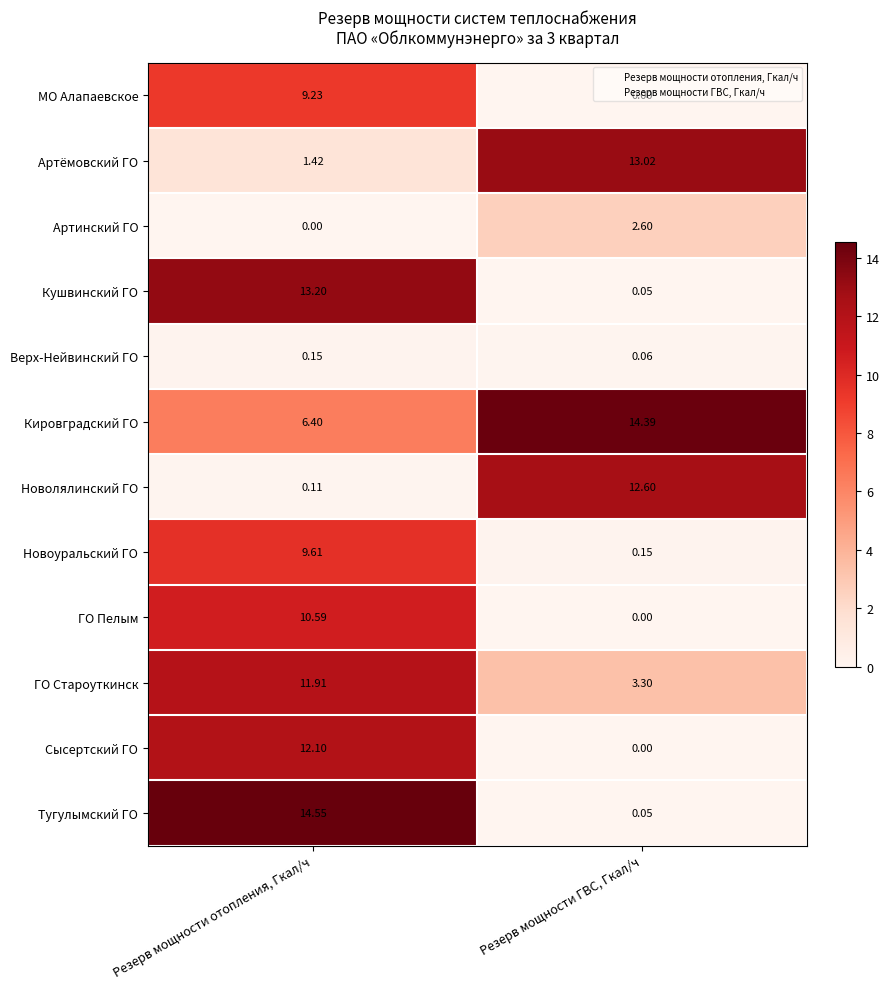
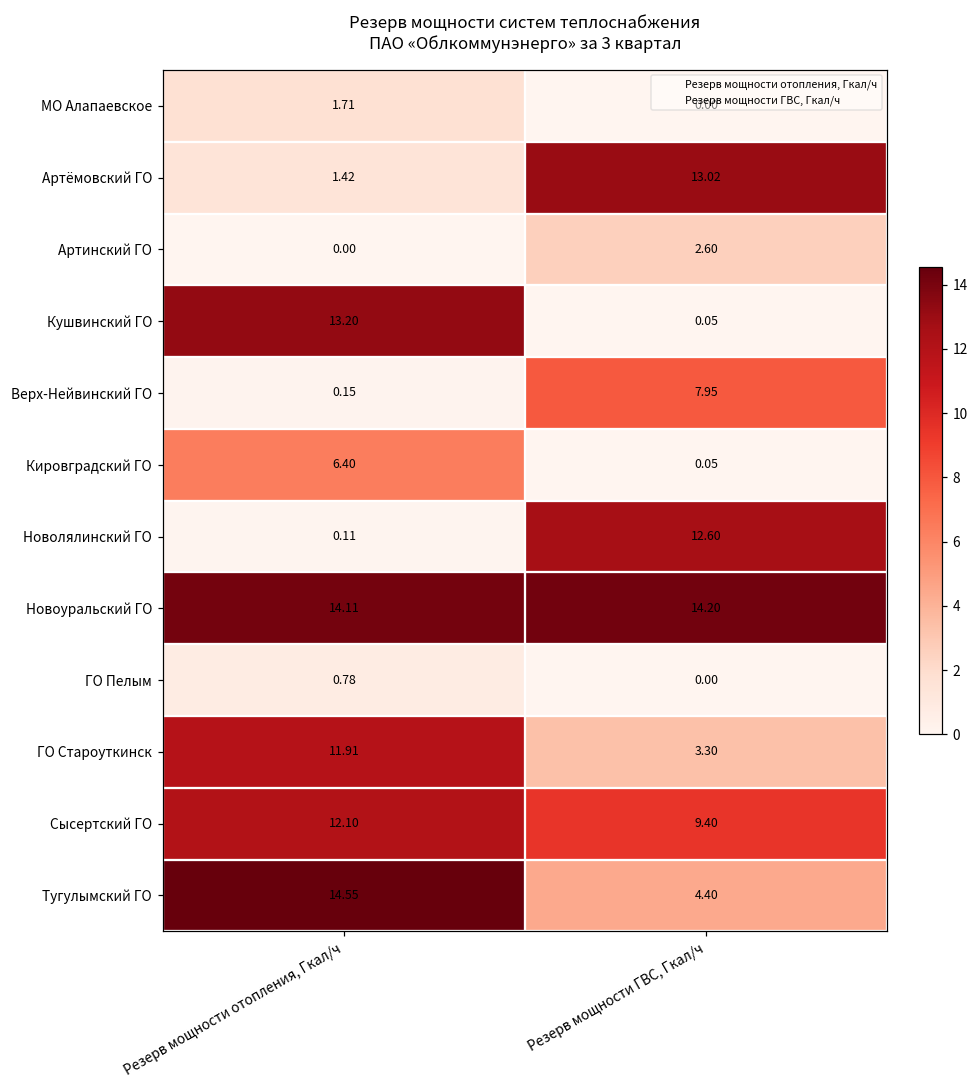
  {
    "МО Алапаевское": {
-     "Резерв мощности отопления, Гкал/ч": 9.23
+     "Резерв мощности отопления, Гкал/ч": 1.71
    },
    "Артёмовский ГО": {
      "Резерв мощности отопления, Гкал/ч": 1.42,
      "Резерв мощности ГВС, Гкал/ч": 13.02
    },
    "Артинский ГО": {
      "Резерв мощности отопления, Гкал/ч": 0.00,
      "Резерв мощности ГВС, Гкал/ч": 2.60
    },
    "Кушвинский ГО": {
      "Резерв мощности отопления, Гкал/ч": 13.20,
      "Резерв мощности ГВС, Гкал/ч": 0.05
    },
    "Верх-Нейвинский ГО": {
      "Резерв мощности отопления, Гкал/ч": 0.15,
-     "Резерв мощности ГВС, Гкал/ч": 0.06
+     "Резерв мощности ГВС, Гкал/ч": 7.95
    },
    "Кировградский ГО": {
      "Резерв мощности отопления, Гкал/ч": 6.40,
-     "Резерв мощности ГВС, Гкал/ч": 14.39
+     "Резерв мощности ГВС, Гкал/ч": 0.05
    },
    "Новолялинский ГО": {
      "Резерв мощности отопления, Гкал/ч": 0.11,
      "Резерв мощности ГВС, Гкал/ч": 12.60
    },
    "Новоуральский ГО": {
-     "Резерв мощности отопления, Гкал/ч": 9.61,
-     "Резерв мощности ГВС, Гкал/ч": 0.15
+     "Резерв мощности отопления, Гкал/ч": 14.11,
+     "Резерв мощности ГВС, Гкал/ч": 14.20
    },
    "ГО Пелым": {
-     "Резерв мощности отопления, Гкал/ч": 10.59,
+     "Резерв мощности отопления, Гкал/ч": 0.78,
      "Резерв мощности ГВС, Гкал/ч": 0.00
    },
    "ГО Староуткинск": {
      "Резерв мощности отопления, Гкал/ч": 11.91,
      "Резерв мощности ГВС, Гкал/ч": 3.30
    },
    "Сысертский ГО": {
      "Резерв мощности отопления, Гкал/ч": 12.10,
-     "Резерв мощности ГВС, Гкал/ч": 0.00
+     "Резерв мощности ГВС, Гкал/ч": 9.40
    },
    "Тугулымский ГО": {
      "Резерв мощности отопления, Гкал/ч": 14.55,
-     "Резерв мощности ГВС, Гкал/ч": 0.05
+     "Резерв мощности ГВС, Гкал/ч": 4.40
    }
  }
